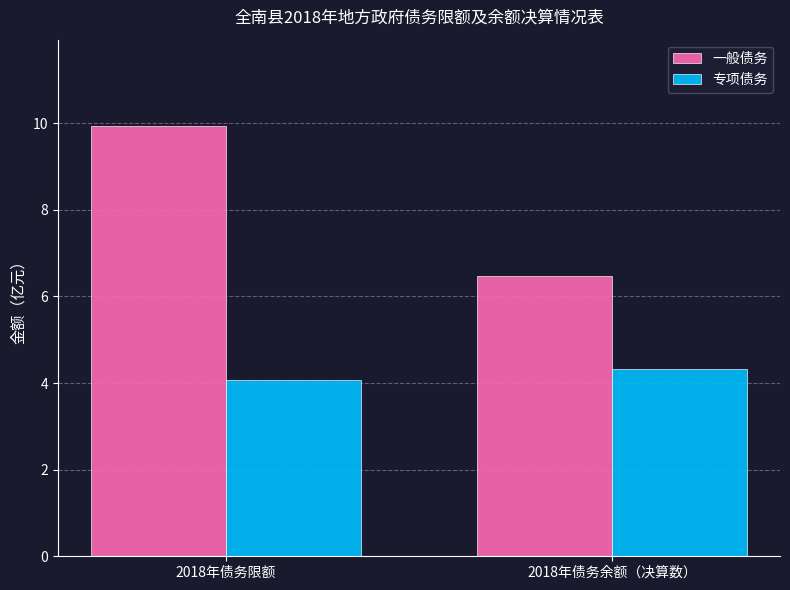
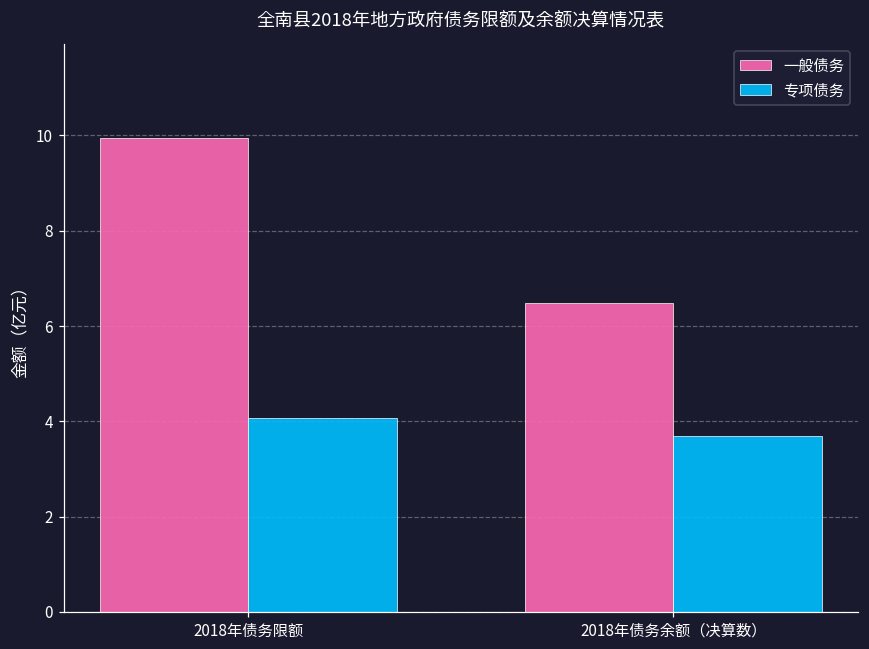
  {
    "一般债务": {
      "2018年债务限额": 9.9,
      "2018年债务余额（决算数）": 6.5
    },
    "专项债务": {
      "2018年债务限额": 4.1,
-     "2018年债务余额（决算数）": 4.3
+     "2018年债务余额（决算数）": 3.7
    }
  }
